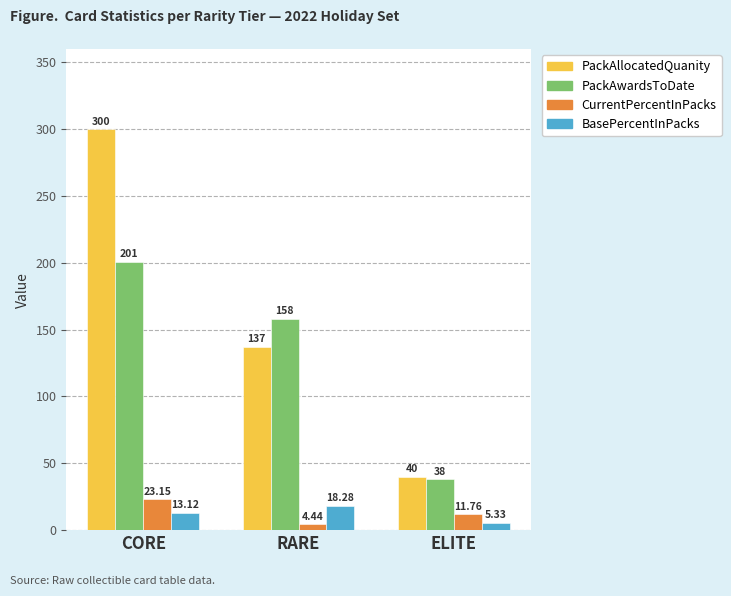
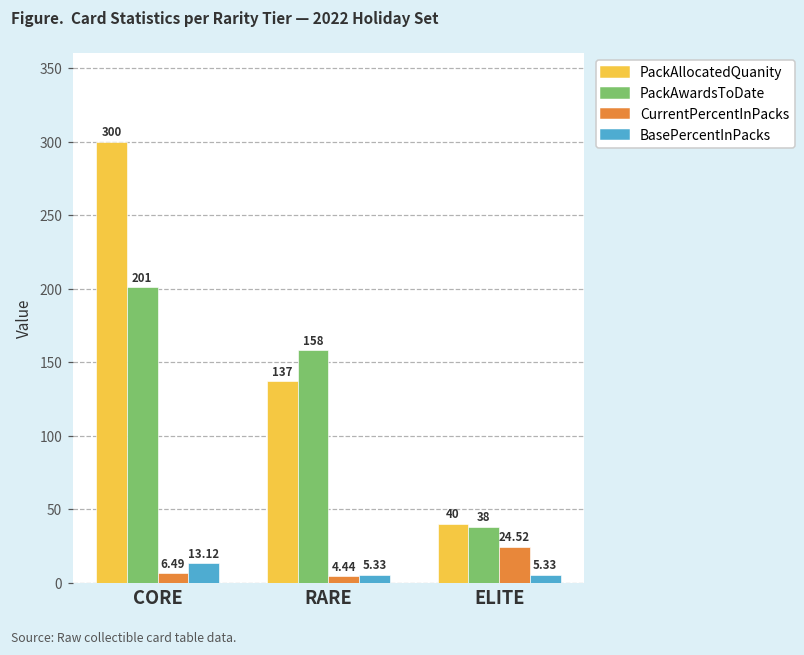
  {
    "PackAllocatedQuanity": {
      "CORE": 300,
      "RARE": 137,
      "ELITE": 40
    },
    "PackAwardsToDate": {
      "CORE": 201,
      "RARE": 158,
      "ELITE": 38
    },
    "CurrentPercentInPacks": {
-     "CORE": 23.15,
+     "CORE": 6.49,
      "RARE": 4.44,
-     "ELITE": 11.76
+     "ELITE": 24.52
    },
    "BasePercentInPacks": {
      "CORE": 13.12,
-     "RARE": 18.28,
+     "RARE": 5.33,
      "ELITE": 5.33
    }
  }
